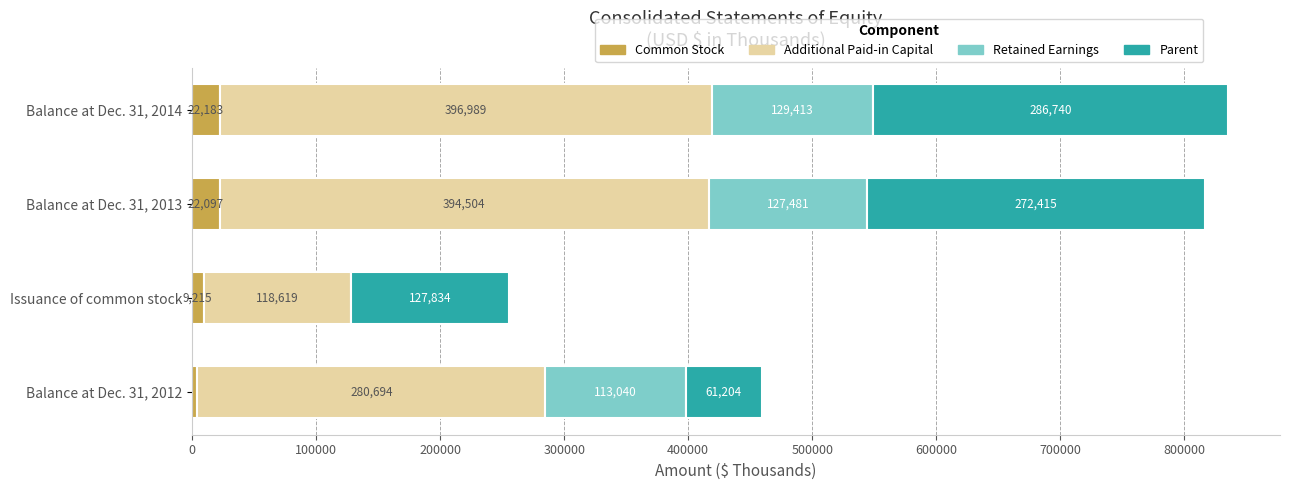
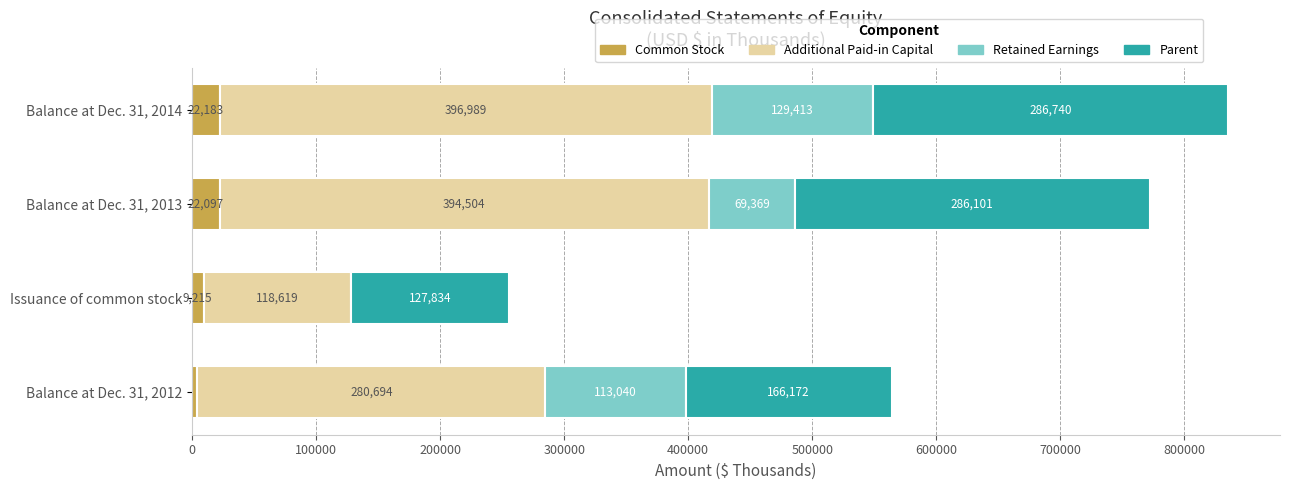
  {
    "Common Stock": {
      "Balance at Dec. 31, 2014": "22,183",
      "Balance at Dec. 31, 2013": "22,097",
      "Issuance of common stock": "9,215"
    },
    "Additional Paid-in Capital": {
      "Balance at Dec. 31, 2014": "396,989",
      "Balance at Dec. 31, 2013": "394,504",
      "Issuance of common stock": "118,619",
      "Balance at Dec. 31, 2012": "280,694"
    },
    "Retained Earnings": {
      "Balance at Dec. 31, 2014": "129,413",
-     "Balance at Dec. 31, 2013": "127,481",
+     "Balance at Dec. 31, 2013": "69,369",
      "Balance at Dec. 31, 2012": "113,040"
    },
    "Parent": {
      "Balance at Dec. 31, 2014": "286,740",
-     "Balance at Dec. 31, 2013": "272,415",
+     "Balance at Dec. 31, 2013": "286,101",
      "Issuance of common stock": "127,834",
-     "Balance at Dec. 31, 2012": "61,204"
+     "Balance at Dec. 31, 2012": "166,172"
    }
  }
